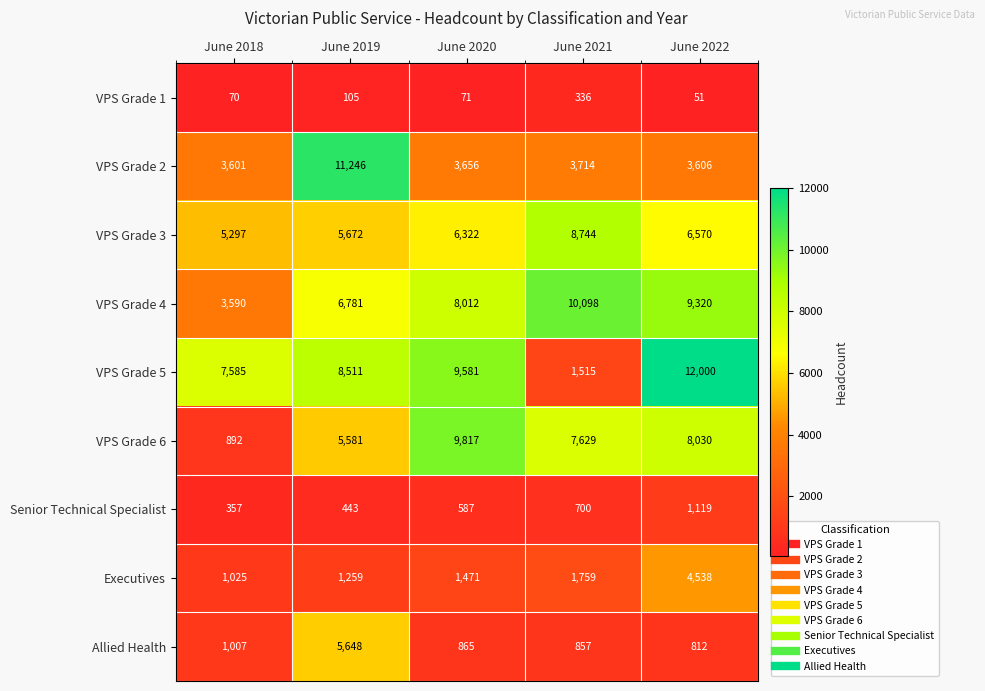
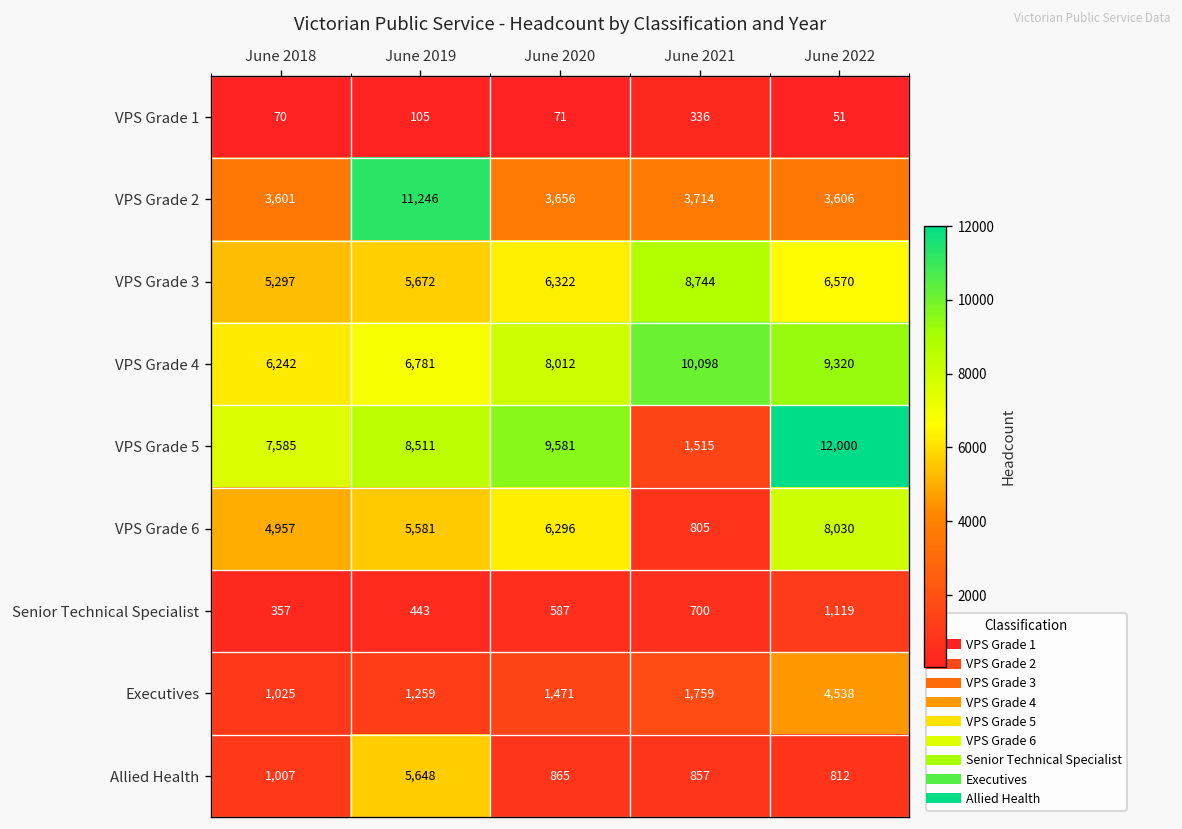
  {
    "VPS Grade 1": {
      "June 2018": "70",
      "June 2019": "105",
      "June 2020": "71",
      "June 2021": "336",
      "June 2022": "51"
    },
    "VPS Grade 2": {
      "June 2018": "3,601",
      "June 2019": "11,246",
      "June 2020": "3,656",
      "June 2021": "3,714",
      "June 2022": "3,606"
    },
    "VPS Grade 3": {
      "June 2018": "5,297",
      "June 2019": "5,672",
      "June 2020": "6,322",
      "June 2021": "8,744",
      "June 2022": "6,570"
    },
    "VPS Grade 4": {
-     "June 2018": "3,590",
+     "June 2018": "6,242",
      "June 2019": "6,781",
      "June 2020": "8,012",
      "June 2021": "10,098",
      "June 2022": "9,320"
    },
    "VPS Grade 5": {
      "June 2018": "7,585",
      "June 2019": "8,511",
      "June 2020": "9,581",
      "June 2021": "1,515",
      "June 2022": "12,000"
    },
    "VPS Grade 6": {
-     "June 2018": "892",
+     "June 2018": "4,957",
      "June 2019": "5,581",
-     "June 2020": "9,817",
-     "June 2021": "7,629",
+     "June 2020": "6,296",
+     "June 2021": "805",
      "June 2022": "8,030"
    },
    "Senior Technical Specialist": {
      "June 2018": "357",
      "June 2019": "443",
      "June 2020": "587",
      "June 2021": "700",
      "June 2022": "1,119"
    },
    "Executives": {
      "June 2018": "1,025",
      "June 2019": "1,259",
      "June 2020": "1,471",
      "June 2021": "1,759",
      "June 2022": "4,538"
    },
    "Allied Health": {
      "June 2018": "1,007",
      "June 2019": "5,648",
      "June 2020": "865",
      "June 2021": "857",
      "June 2022": "812"
    }
  }
